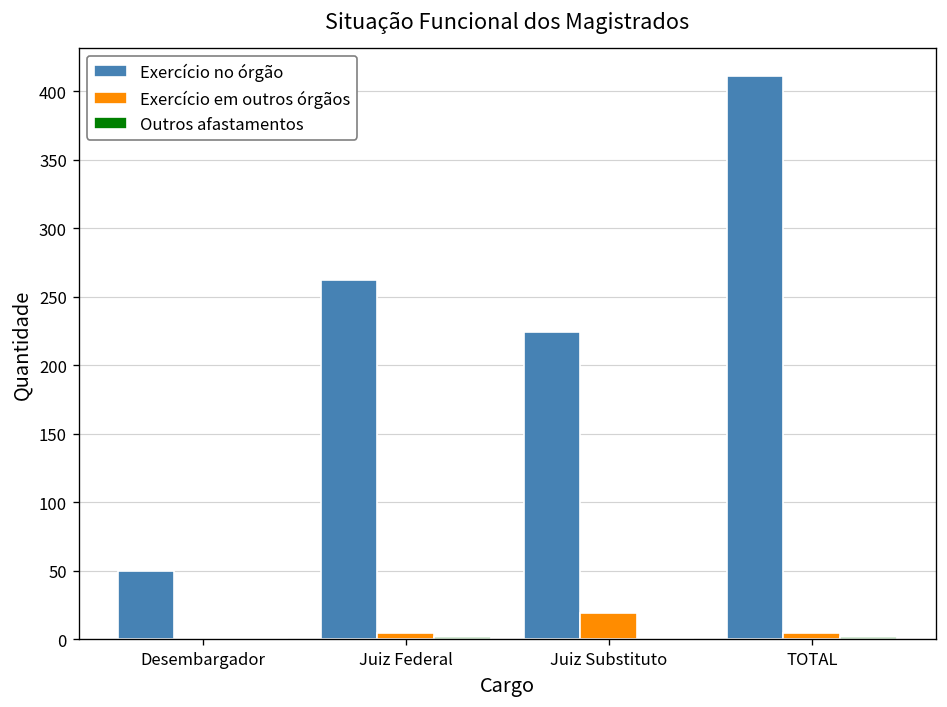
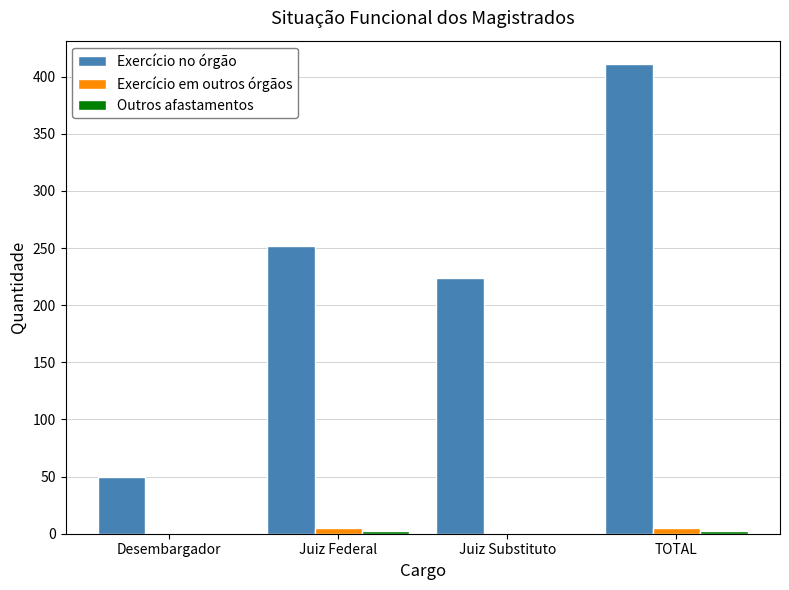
  {
    "Exercício no órgão": {
      "Desembargador": 50,
-     "Juiz Federal": 262,
+     "Juiz Federal": 252,
      "Juiz Substituto": 224,
      "TOTAL": 411
    },
    "Exercício em outros órgãos": {
      "Desembargador": 0,
      "Juiz Federal": 5,
-     "Juiz Substituto": 19,
+     "Juiz Substituto": 0,
      "TOTAL": 5
    },
    "Outros afastamentos": {
      "Desembargador": 0,
      "Juiz Substituto": 0
    }
  }
